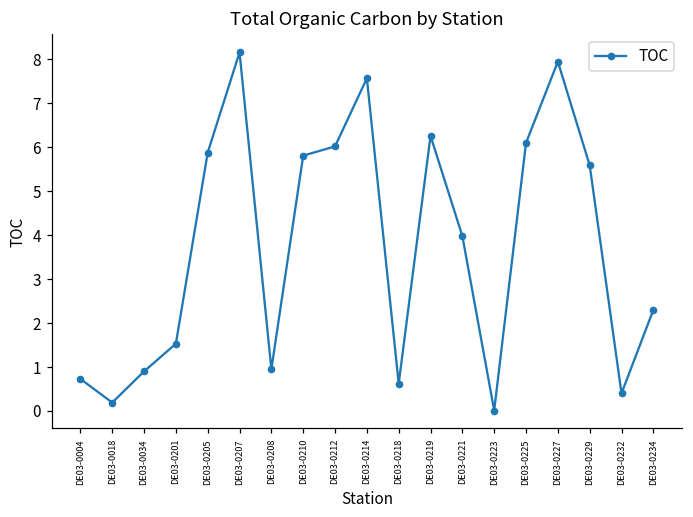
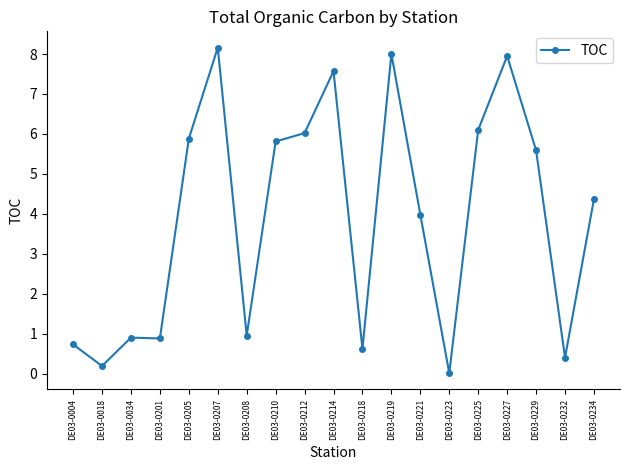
  {
    "DE03-0004": 0.7,
    "DE03-0018": 0.2,
    "DE03-0034": 0.9,
-   "DE03-0201": 1.5,
+   "DE03-0201": 0.9,
    "DE03-0205": 5.9,
    "DE03-0207": 8.2,
    "DE03-0208": 1.0,
    "DE03-0210": 5.8,
    "DE03-0212": 6.0,
    "DE03-0214": 7.6,
    "DE03-0218": 0.6,
-   "DE03-0219": 6.3,
+   "DE03-0219": 8.0,
    "DE03-0221": 4.0,
    "DE03-0223": 0.0,
    "DE03-0225": 6.1,
    "DE03-0227": 8.0,
    "DE03-0229": 5.6,
    "DE03-0232": 0.4,
-   "DE03-0234": 2.3
+   "DE03-0234": 4.4
  }
